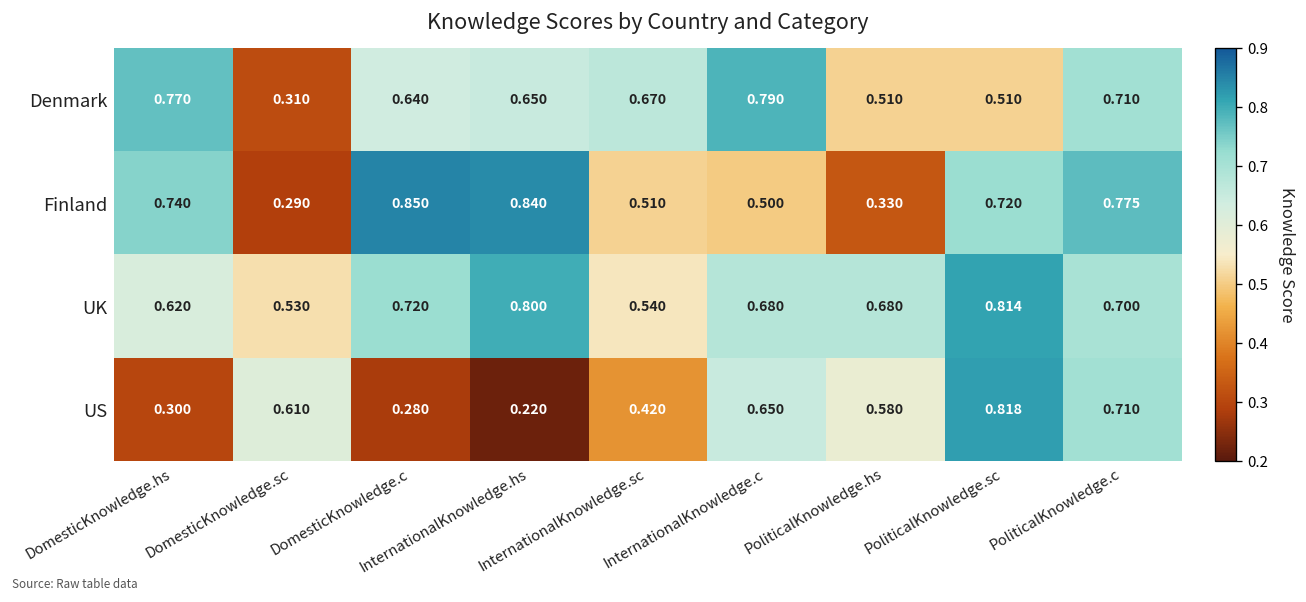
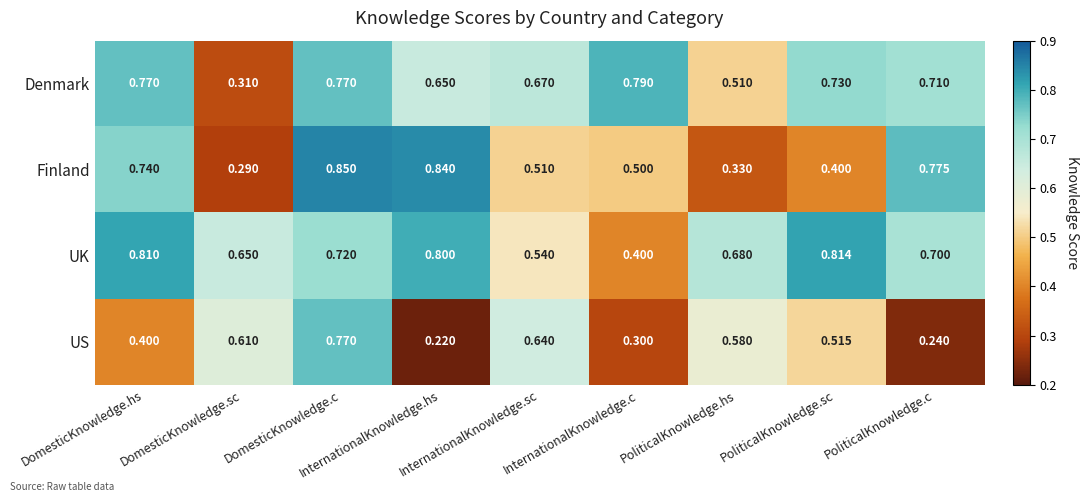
  {
    "Denmark": {
      "DomesticKnowledge.hs": 0.770,
      "DomesticKnowledge.sc": 0.310,
-     "DomesticKnowledge.c": 0.640,
+     "DomesticKnowledge.c": 0.770,
      "InternationalKnowledge.hs": 0.650,
      "InternationalKnowledge.sc": 0.670,
      "InternationalKnowledge.c": 0.790,
      "PoliticalKnowledge.hs": 0.510,
-     "PoliticalKnowledge.sc": 0.510,
+     "PoliticalKnowledge.sc": 0.730,
      "PoliticalKnowledge.c": 0.710
    },
    "Finland": {
      "DomesticKnowledge.hs": 0.740,
      "DomesticKnowledge.sc": 0.290,
      "DomesticKnowledge.c": 0.850,
      "InternationalKnowledge.hs": 0.840,
      "InternationalKnowledge.sc": 0.510,
      "InternationalKnowledge.c": 0.500,
      "PoliticalKnowledge.hs": 0.330,
-     "PoliticalKnowledge.sc": 0.720,
+     "PoliticalKnowledge.sc": 0.400,
      "PoliticalKnowledge.c": 0.775
    },
    "UK": {
-     "DomesticKnowledge.hs": 0.620,
-     "DomesticKnowledge.sc": 0.530,
+     "DomesticKnowledge.hs": 0.810,
+     "DomesticKnowledge.sc": 0.650,
      "DomesticKnowledge.c": 0.720,
      "InternationalKnowledge.hs": 0.800,
      "InternationalKnowledge.sc": 0.540,
-     "InternationalKnowledge.c": 0.680,
+     "InternationalKnowledge.c": 0.400,
      "PoliticalKnowledge.hs": 0.680,
      "PoliticalKnowledge.sc": 0.814,
      "PoliticalKnowledge.c": 0.700
    },
    "US": {
-     "DomesticKnowledge.hs": 0.300,
+     "DomesticKnowledge.hs": 0.400,
      "DomesticKnowledge.sc": 0.610,
-     "DomesticKnowledge.c": 0.280,
+     "DomesticKnowledge.c": 0.770,
      "InternationalKnowledge.hs": 0.220,
-     "InternationalKnowledge.sc": 0.420,
-     "InternationalKnowledge.c": 0.650,
+     "InternationalKnowledge.sc": 0.640,
+     "InternationalKnowledge.c": 0.300,
      "PoliticalKnowledge.hs": 0.580,
-     "PoliticalKnowledge.sc": 0.818,
-     "PoliticalKnowledge.c": 0.710
+     "PoliticalKnowledge.sc": 0.515,
+     "PoliticalKnowledge.c": 0.240
    }
  }
